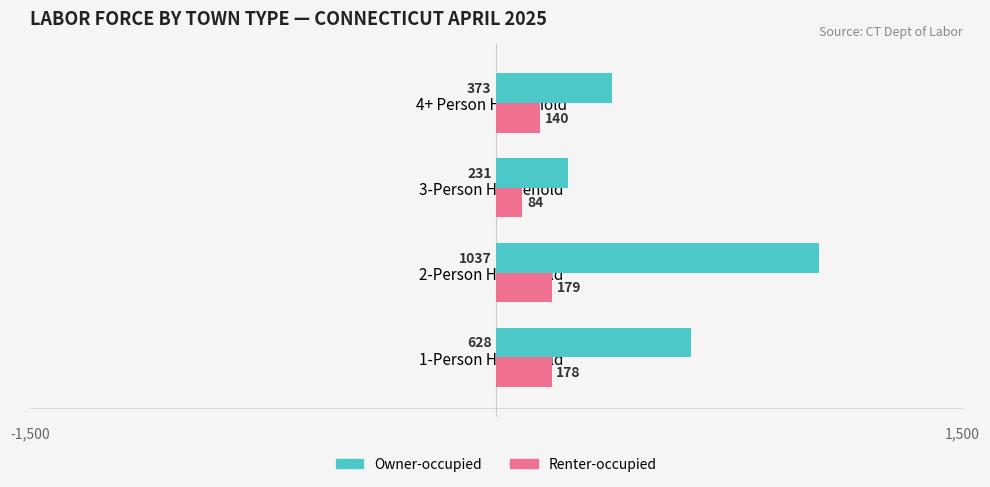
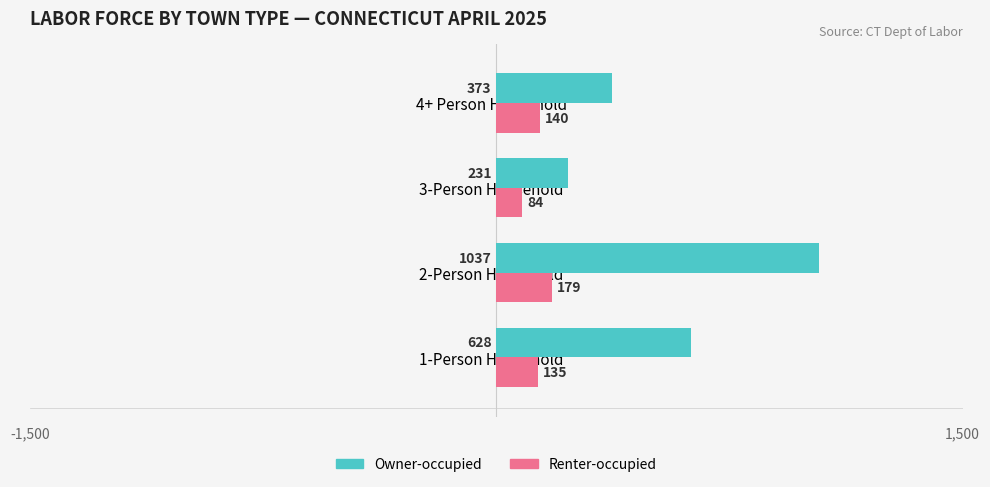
  {
    "Owner-occupied": {
      "4+ Person Household": "370",
      "3-Person Household": "230",
      "2-Person Household": "1,040",
      "1-Person Household": "630"
    },
    "Renter-occupied": {
      "4+ Person Household": "140",
      "3-Person Household": "84",
      "2-Person Household": "179",
-     "1-Person Household": "178"
+     "1-Person Household": "135"
    }
  }
